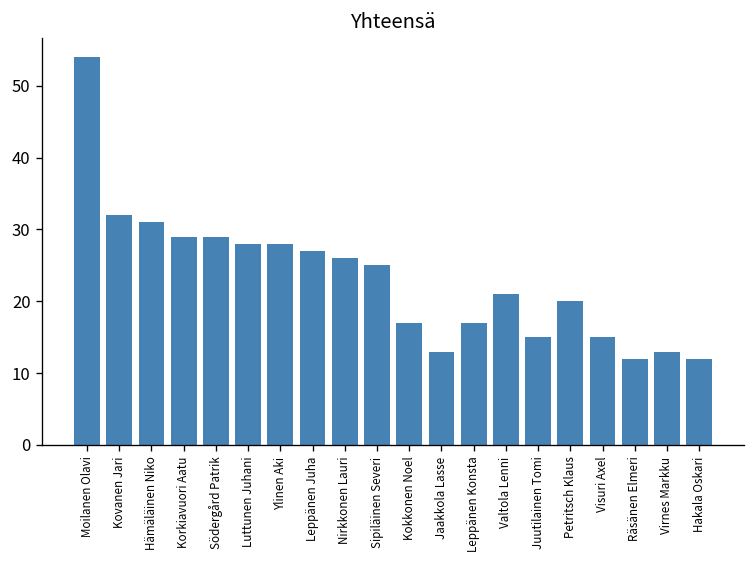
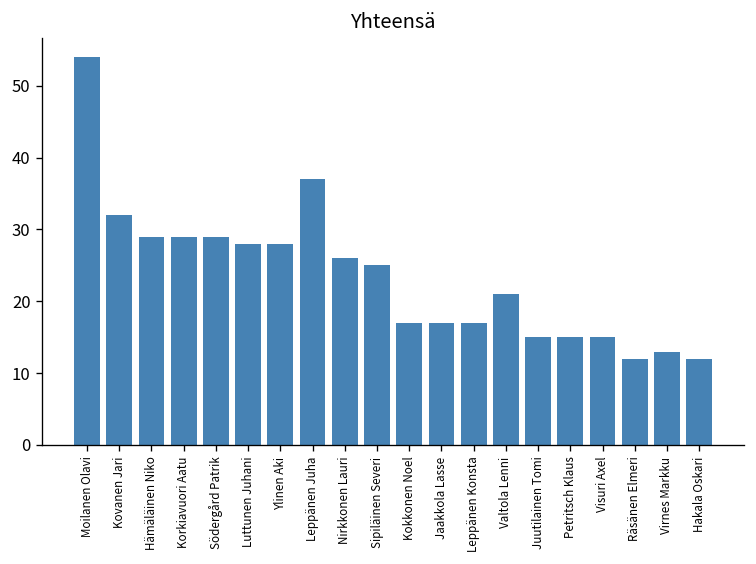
  {
    "Moilanen Olavi": 54,
    "Kovanen Jari": 32,
-   "Hämäläinen Niko": 31,
+   "Hämäläinen Niko": 29,
    "Korkiavuori Aatu": 29,
    "Södergård Patrik": 29,
    "Luttunen Juhani": 28,
    "Ylinen Aki": 28,
-   "Leppänen Juha": 27,
+   "Leppänen Juha": 37,
    "Nirkkonen Lauri": 26,
    "Sipiläinen Severi": 25,
    "Kokkonen Noel": 17,
-   "Jaakkola Lasse": 13,
+   "Jaakkola Lasse": 17,
    "Leppänen Konsta": 17,
    "Valtola Lenni": 21,
    "Juutilainen Tomi": 15,
-   "Petritsch Klaus": 20,
+   "Petritsch Klaus": 15,
    "Visuri Axel": 15,
    "Räsänen Elmeri": 12,
    "Virnes Markku": 13,
    "Hakala Oskari": 12
  }
